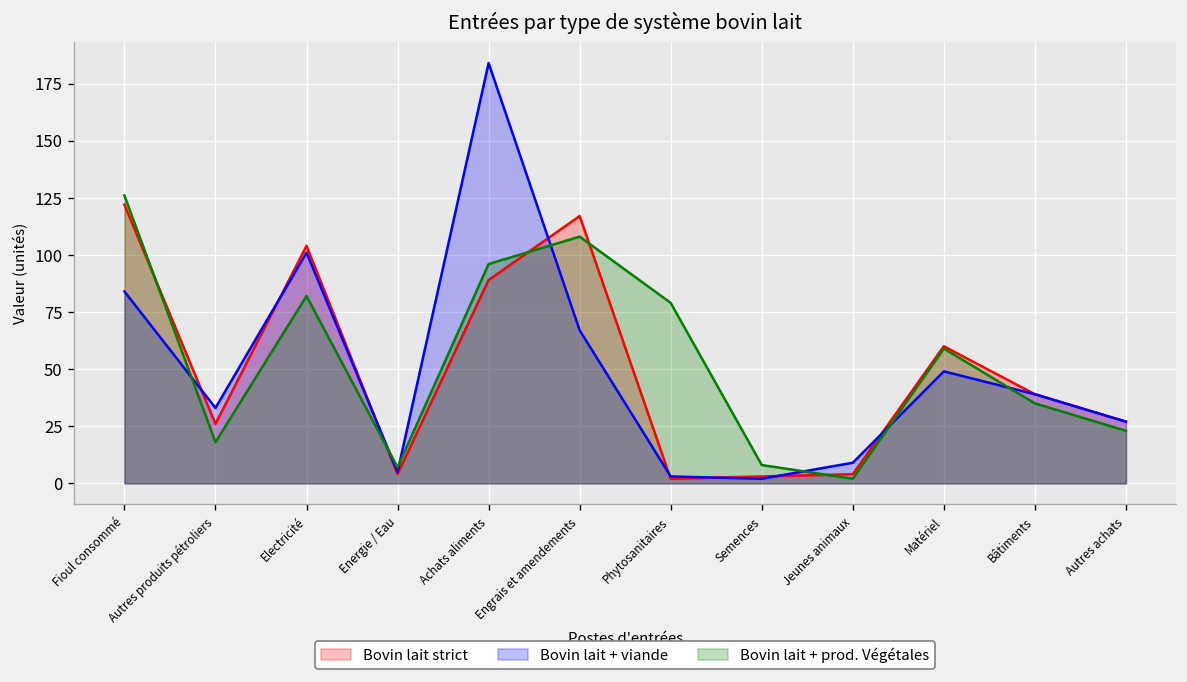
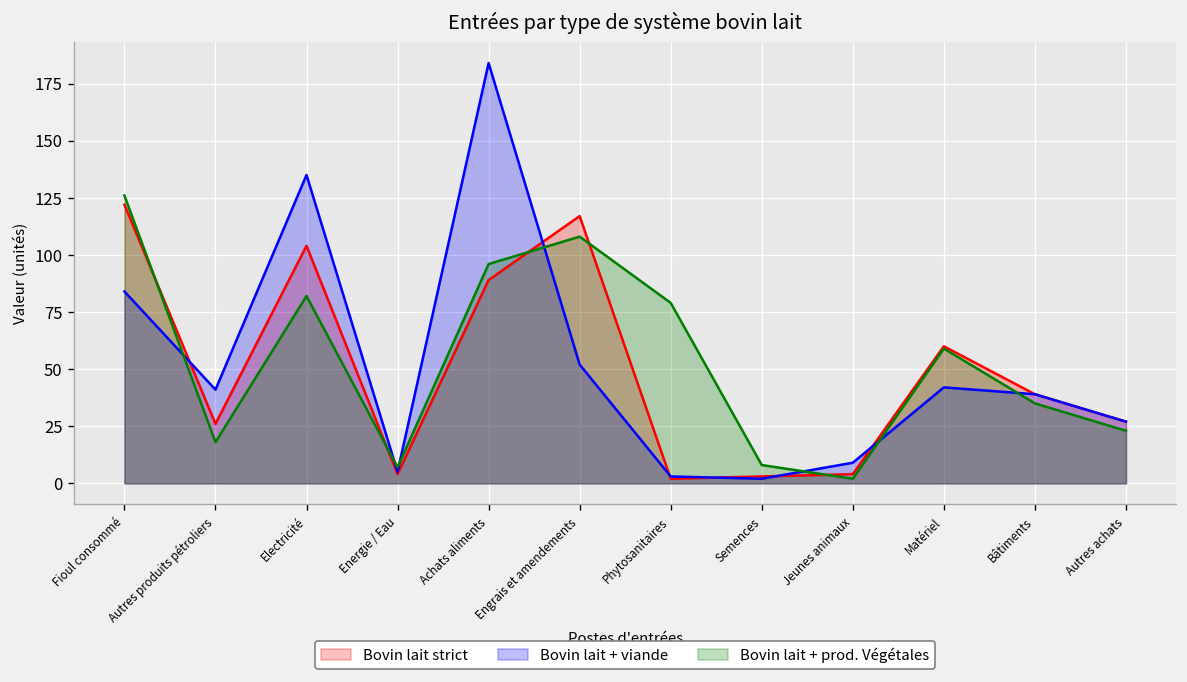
  {
    "Bovin lait strict": {
      "Fioul consommé": 122,
      "Autres produits pétroliers": 26,
      "Electricité": 104,
      "Achats aliments": 89,
      "Engrais et amendements": 117,
      "Jeunes animaux": 4
    },
    "Bovin lait + viande": {
      "Fioul consommé": 84,
-     "Autres produits pétroliers": 33,
-     "Electricité": 101,
+     "Autres produits pétroliers": 41,
+     "Electricité": 135,
      "Achats aliments": 184,
-     "Engrais et amendements": 67,
+     "Engrais et amendements": 52,
      "Jeunes animaux": 9,
-     "Matériel": 49
+     "Matériel": 42
    },
    "Bovin lait + prod. Végétales": {
      "Fioul consommé": 126,
      "Autres produits pétroliers": 18,
      "Electricité": 82,
      "Energie / Eau": 7,
      "Achats aliments": 96,
      "Engrais et amendements": 108,
      "Phytosanitaires": 79,
      "Semences": 8,
      "Jeunes animaux": 2,
      "Bâtiments": 35,
      "Autres achats": 23
    }
  }
